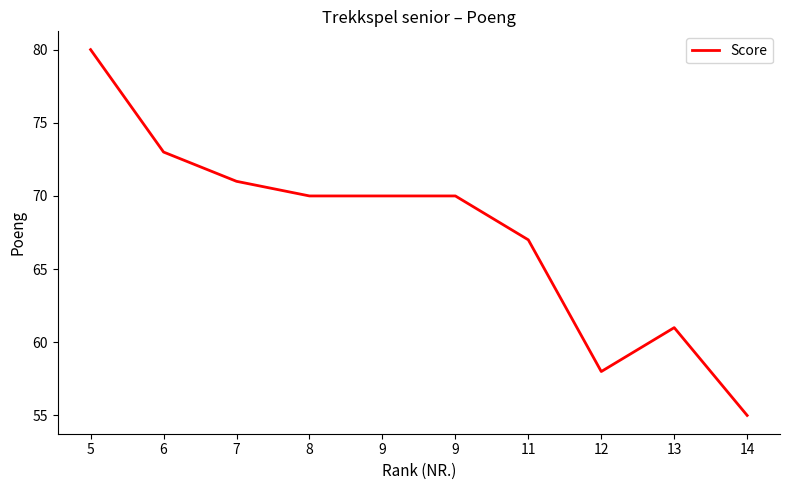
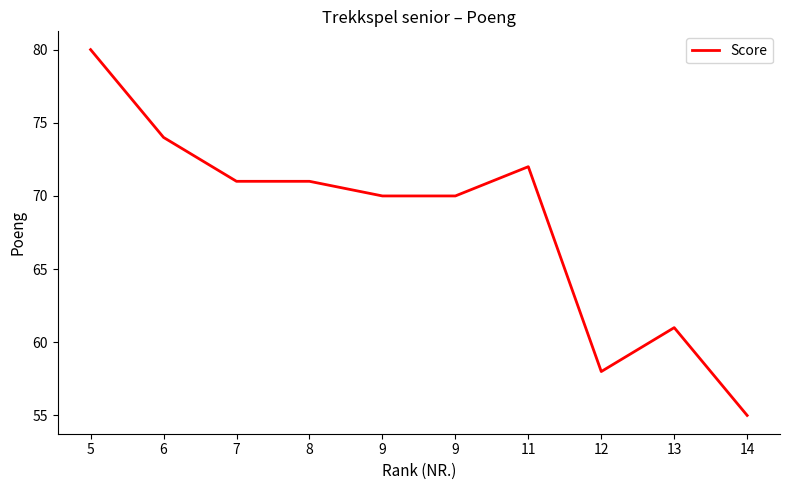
  {
    "5": 80,
-   "6": 73,
+   "6": 74,
    "7": 71,
-   "8": 70,
-   "11": 67,
+   "8": 71,
+   "11": 72,
    "12": 58,
    "13": 61,
    "14": 55
  }
